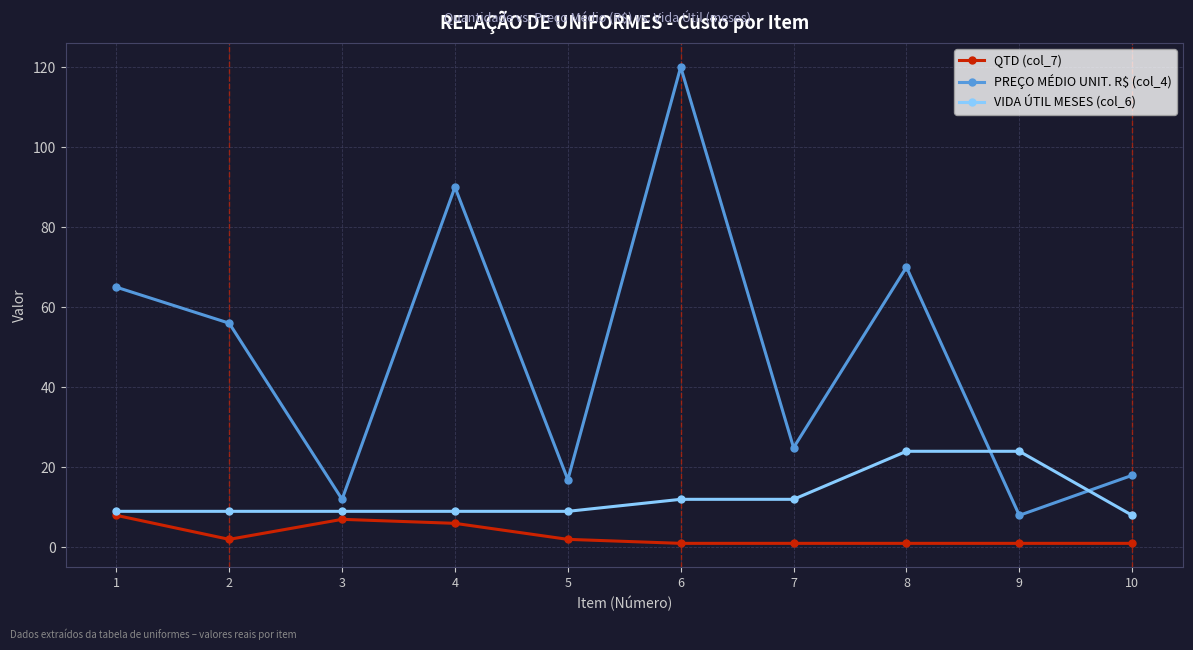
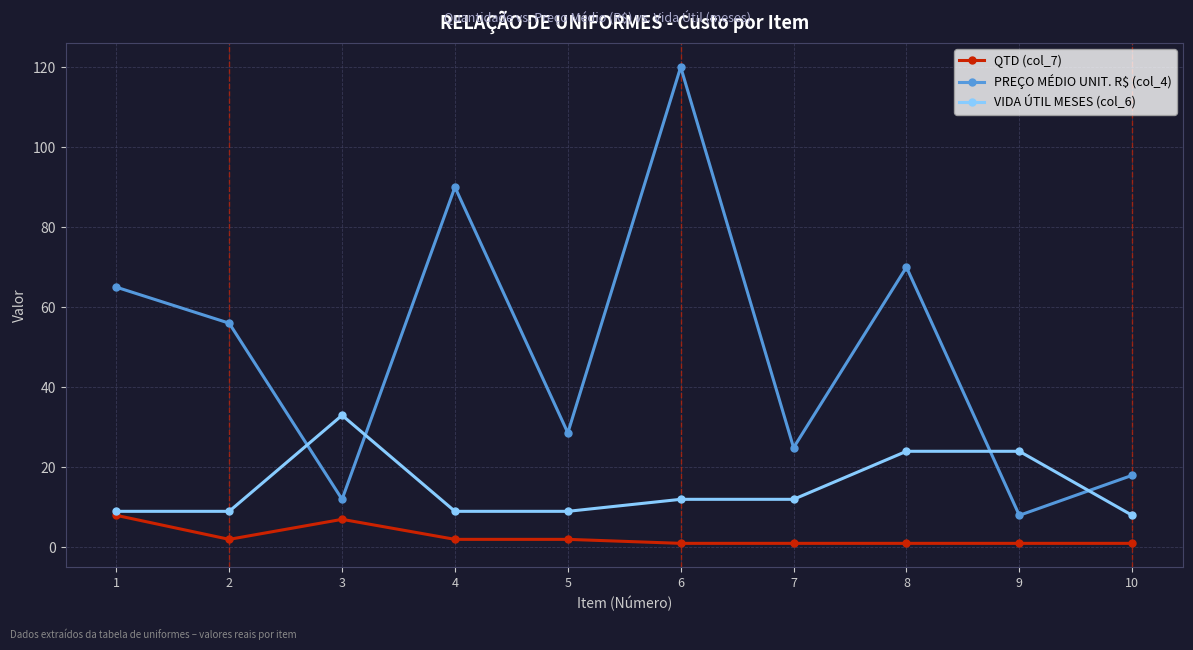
  {
    "QTD (col_7)": {
      "1": 8,
      "2": 2,
      "3": 7,
-     "4": 6,
+     "4": 2,
      "5": 2,
      "6": 1,
      "7": 1,
      "8": 1,
      "9": 1,
      "10": 1
    },
    "PREÇO MÉDIO UNIT. R$ (col_4)": {
      "1": 65,
      "2": 56,
      "3": 12,
      "4": 90,
-     "5": 17,
+     "5": 29,
      "6": 120,
      "7": 25,
      "8": 70,
      "9": 8,
      "10": 18
    },
    "VIDA ÚTIL MESES (col_6)": {
      "1": 9,
      "2": 9,
-     "3": 9,
+     "3": 33,
      "4": 9,
      "5": 9,
      "6": 12,
      "7": 12,
      "8": 24,
      "9": 24,
      "10": 8
    }
  }
